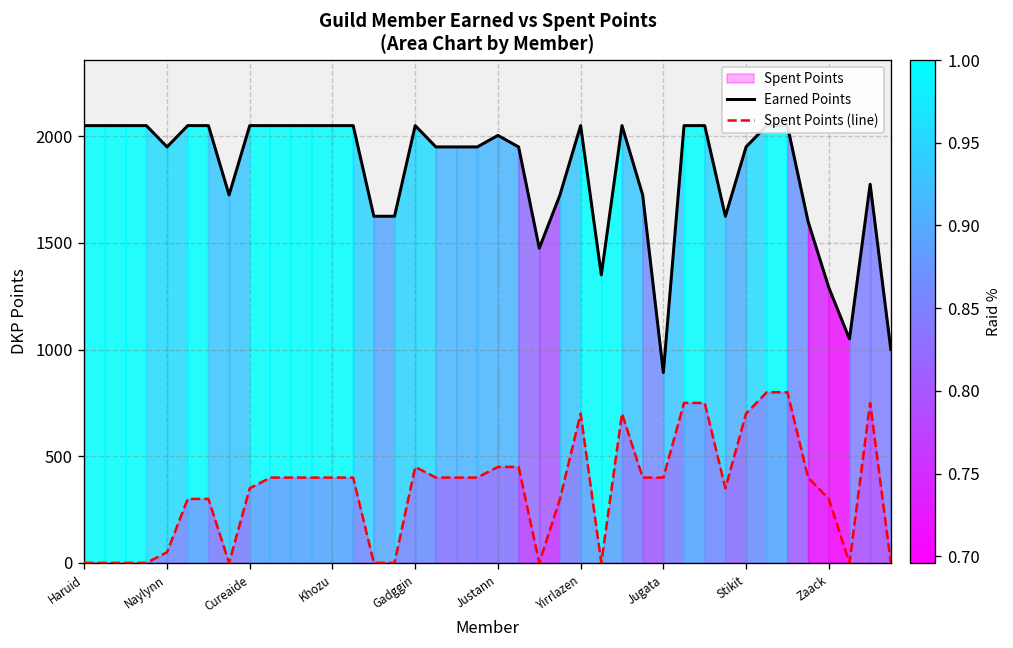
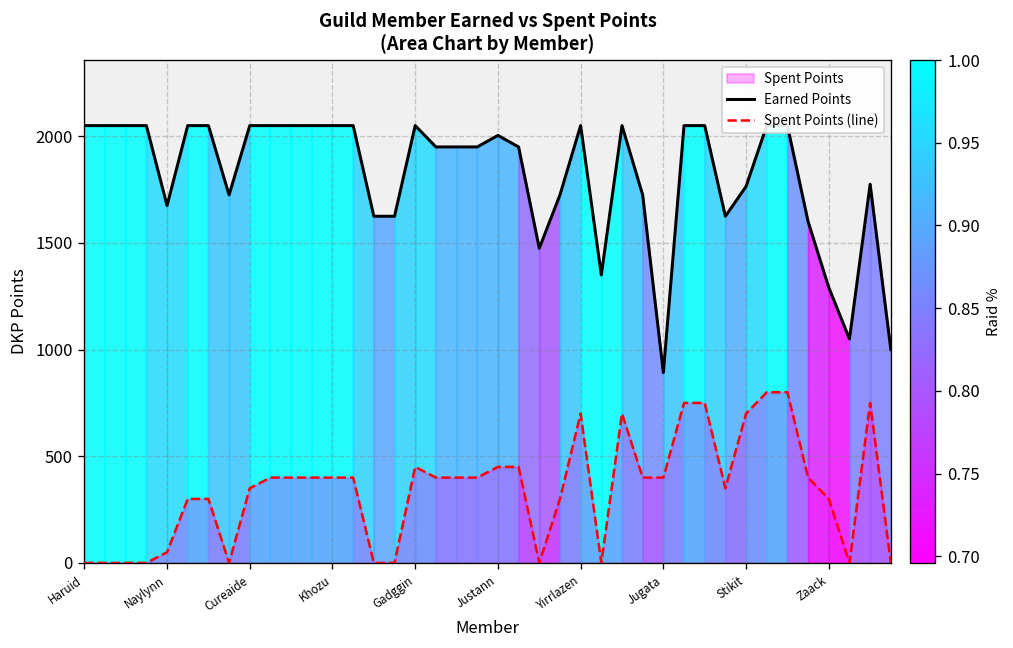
  {
    "Earned Points": {
-     "Naylynn": 1950,
-     "Stikit": 1950
+     "Naylynn": 1680,
+     "Stikit": 1770
    }
  }
